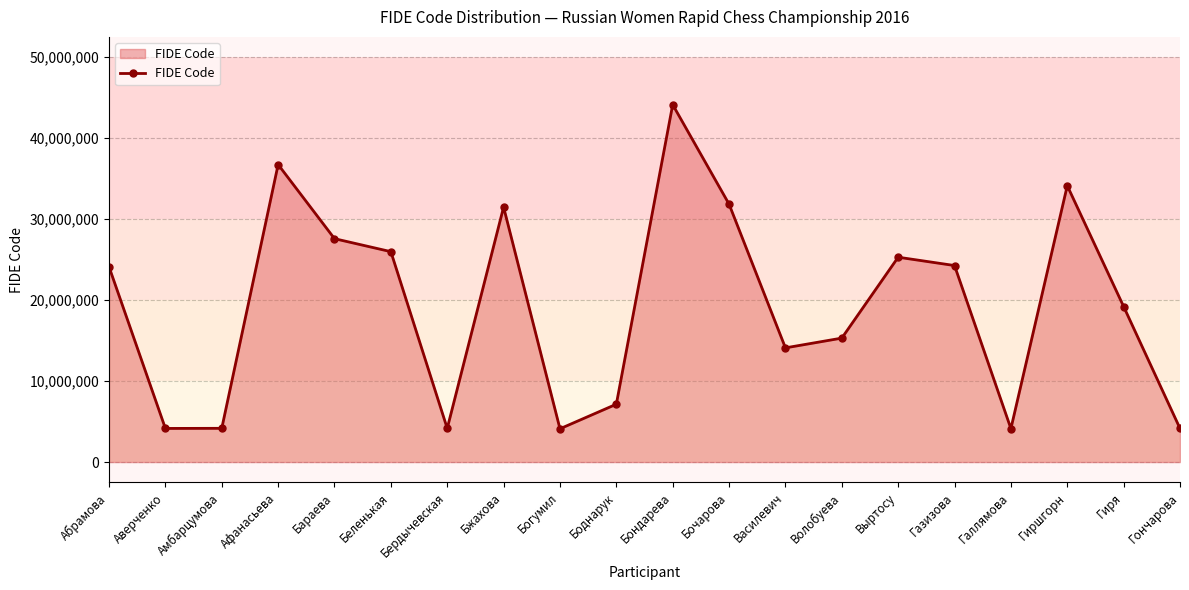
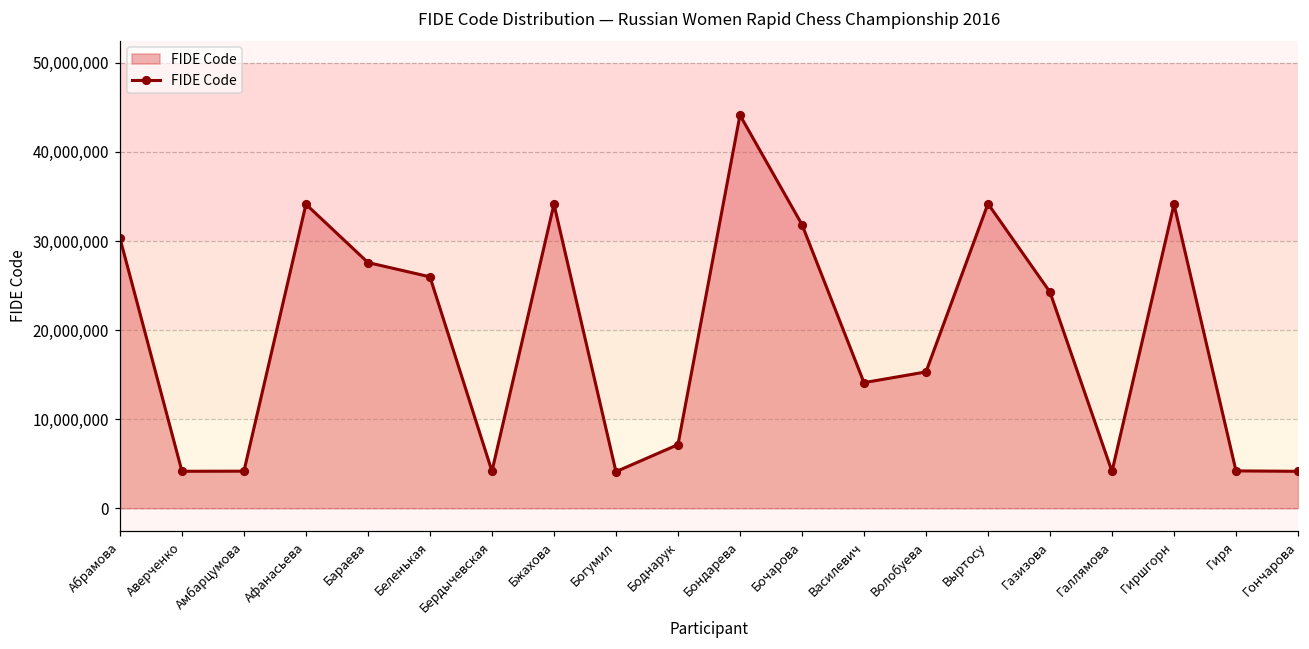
  {
-   "Абрамова": "24,000,000",
+   "Абрамова": "30,000,000",
    "Аверченко": "4,000,000",
    "Амбарцумова": "4,000,000",
-   "Афанасьева": "37,000,000",
+   "Афанасьева": "34,000,000",
    "Бараева": "28,000,000",
    "Беленькая": "26,000,000",
    "Бердычевская": "4,000,000",
-   "Бжахова": "31,000,000",
+   "Бжахова": "34,000,000",
    "Богумил": "4,000,000",
    "Боднарук": "7,000,000",
    "Бондарева": "44,000,000",
    "Бочарова": "32,000,000",
    "Василевич": "14,000,000",
    "Волобуева": "15,000,000",
-   "Выртосу": "25,000,000",
+   "Выртосу": "34,000,000",
    "Газизова": "24,000,000",
    "Галлямова": "4,000,000",
    "Гиршгорн": "34,000,000",
-   "Гиря": "19,000,000",
+   "Гиря": "4,000,000",
    "Гончарова": "4,000,000"
  }
